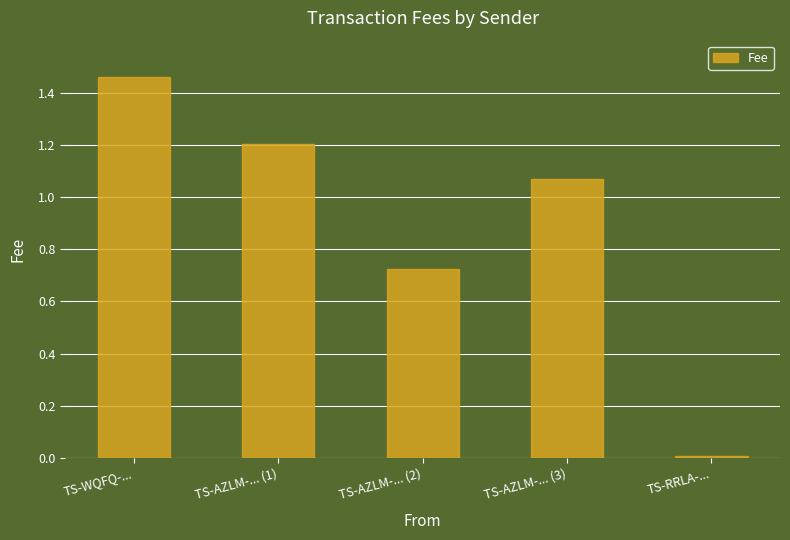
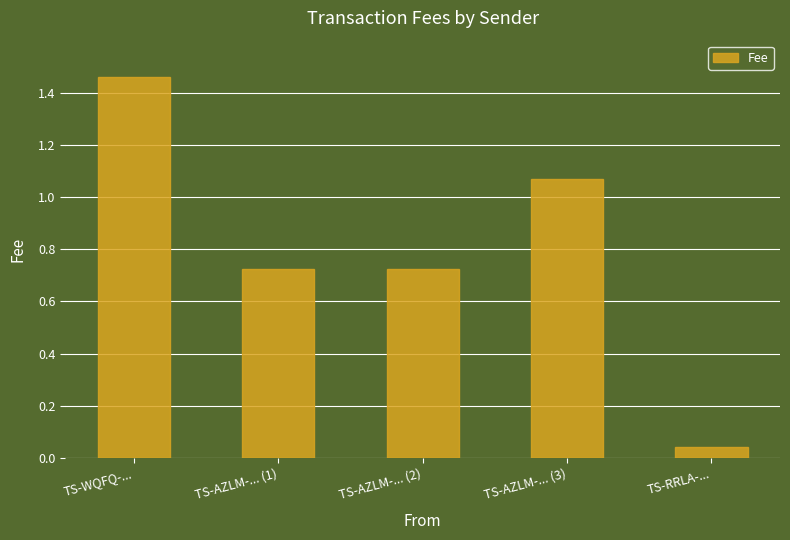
  {
    "TS-WQFQ-...": 1.46,
-   "TS-AZLM-... (1)": 1.20,
+   "TS-AZLM-... (1)": 0.72,
    "TS-AZLM-... (2)": 0.72,
    "TS-AZLM-... (3)": 1.07,
-   "TS-RRLA-...": 0.01
+   "TS-RRLA-...": 0.04
  }
